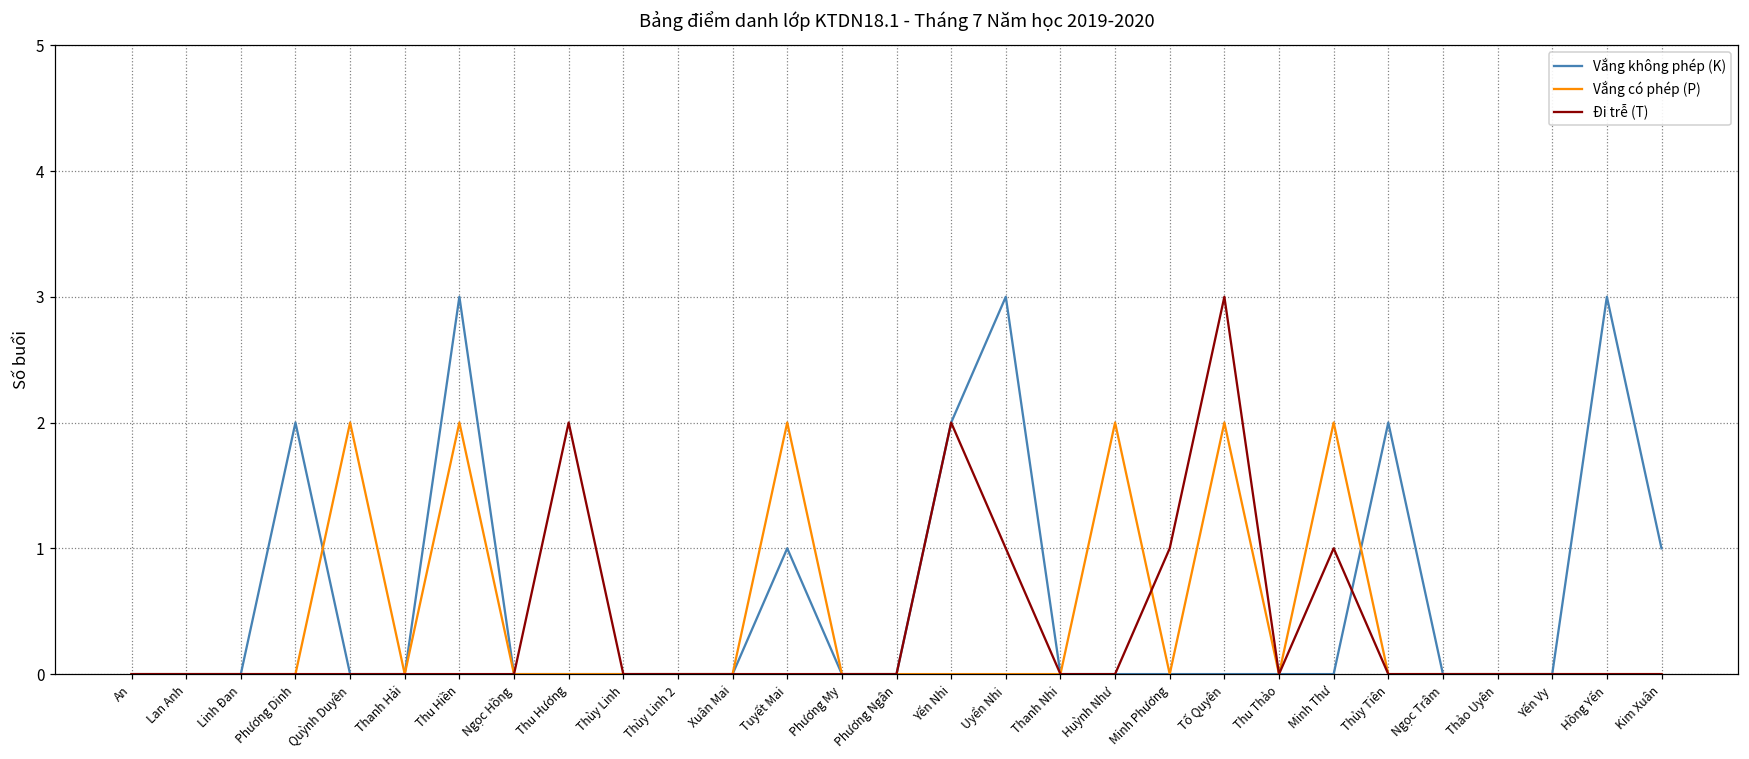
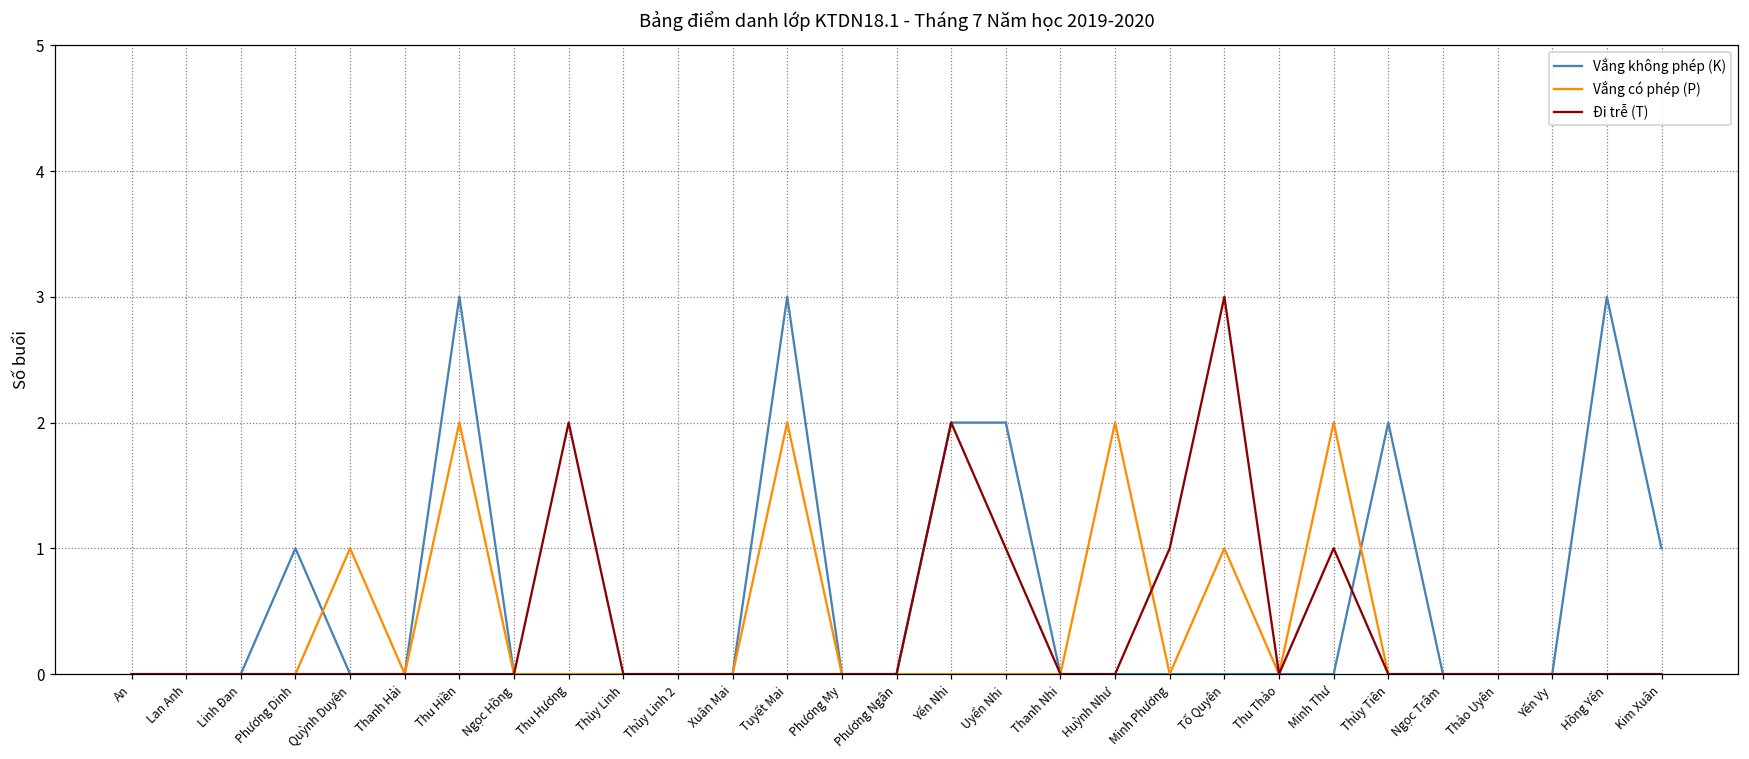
  {
    "Vắng không phép (K)": {
-     "Phương Dinh": 2,
+     "Phương Dinh": 1,
      "Thu Hiền": 3,
-     "Tuyết Mai": 1,
-     "Uyển Nhi": 3,
+     "Tuyết Mai": 3,
+     "Uyển Nhi": 2,
      "Tố Quyên": 0,
      "Minh Thư": 0,
      "Thủy Tiên": 2,
      "Hồng Yến": 3,
      "Kim Xuân": 1
    },
    "Vắng có phép (P)": {
-     "Quỳnh Duyên": 2,
+     "Quỳnh Duyên": 1,
      "Thu Hiền": 2,
      "Tuyết Mai": 2,
      "Yến Nhi": 0,
      "Uyển Nhi": 0,
      "Huỳnh Như": 2,
-     "Tố Quyên": 2,
+     "Tố Quyên": 1,
      "Minh Thư": 2
    },
    "Đi trễ (T)": {
      "Thu Hiền": 0,
      "Thu Hương": 2,
      "Tuyết Mai": 0,
      "Uyển Nhi": 1,
      "Minh Phương": 1,
      "Tố Quyên": 3,
      "Minh Thư": 1
    }
  }
